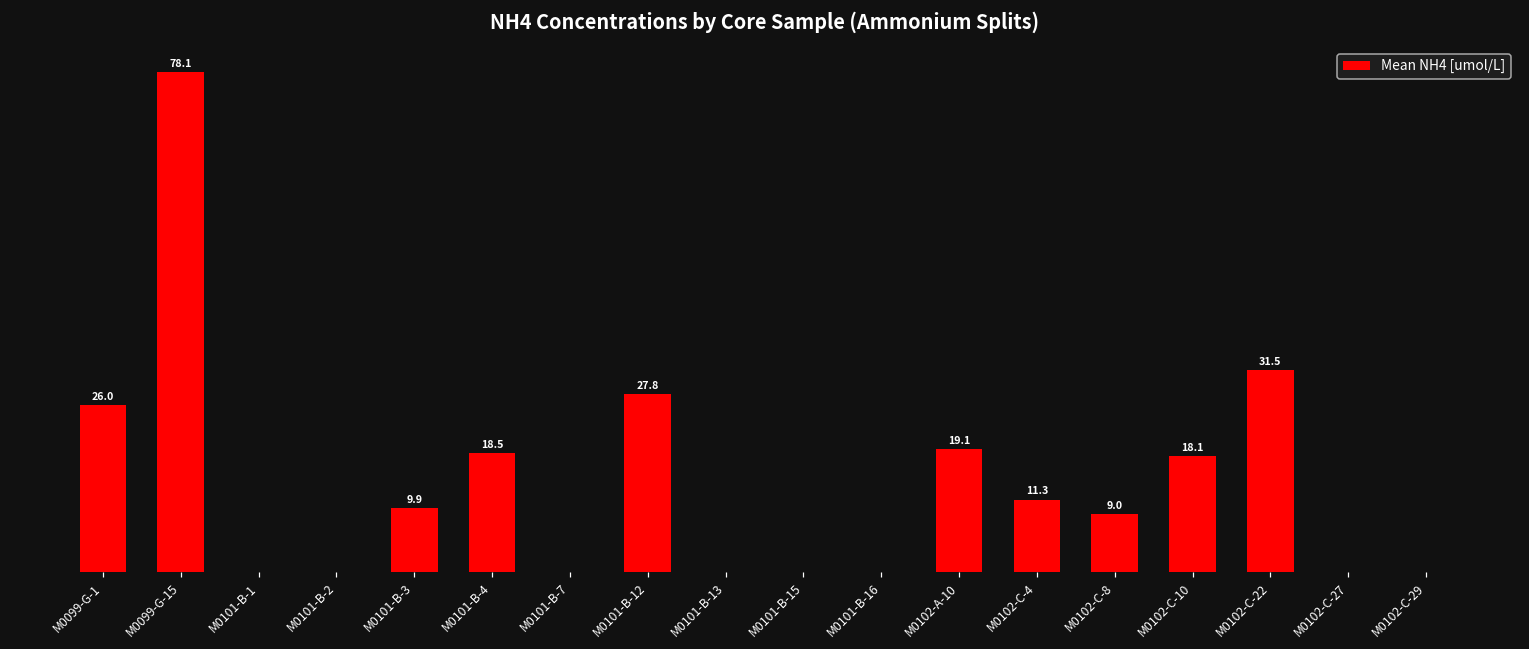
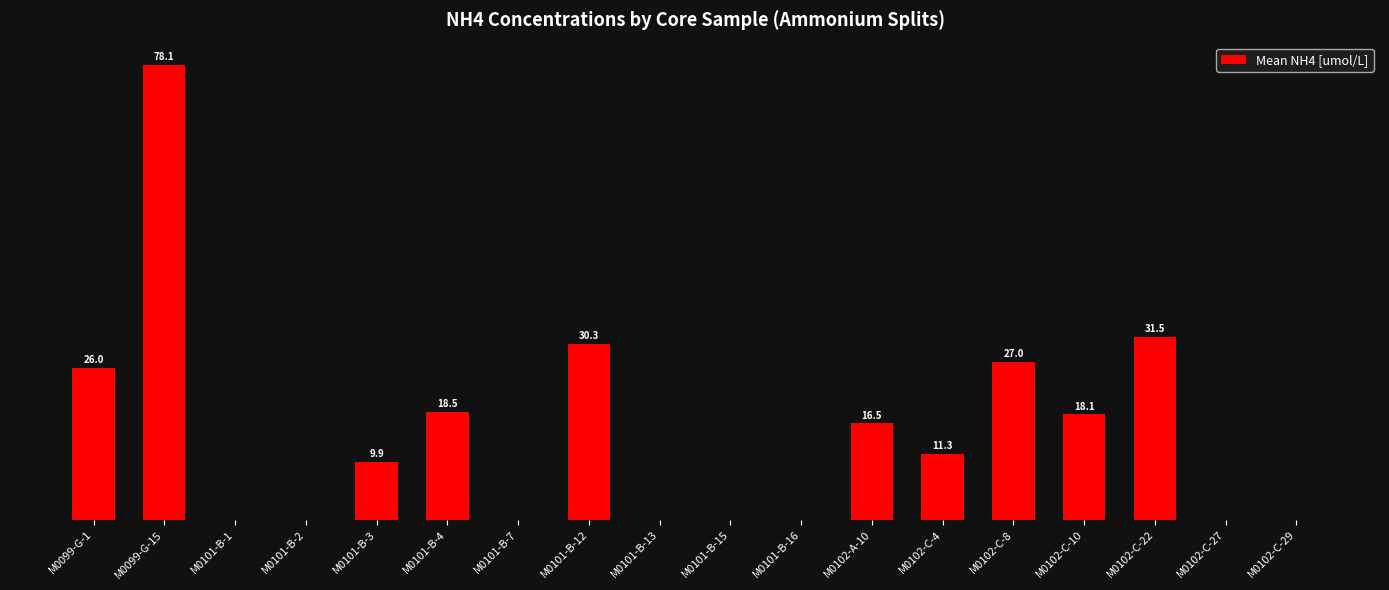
  {
    "M0099-G-1": 26.0,
    "M0099-G-15": 78.1,
    "M0101-B-3": 9.9,
    "M0101-B-4": 18.5,
-   "M0101-B-12": 27.8,
-   "M0102-A-10": 19.1,
+   "M0101-B-12": 30.3,
+   "M0102-A-10": 16.5,
    "M0102-C-4": 11.3,
-   "M0102-C-8": 9.0,
+   "M0102-C-8": 27.0,
    "M0102-C-10": 18.1,
    "M0102-C-22": 31.5
  }
